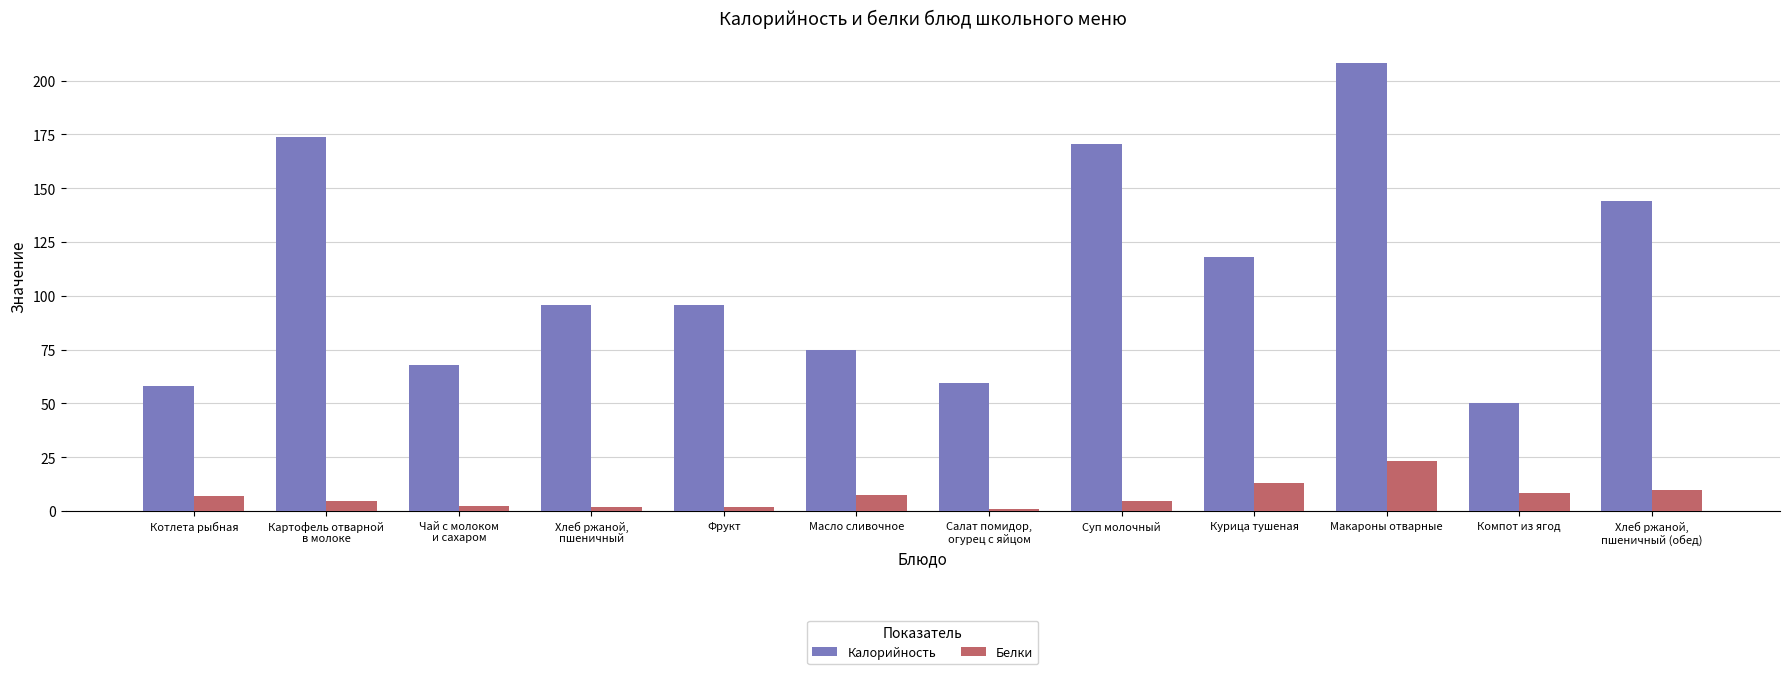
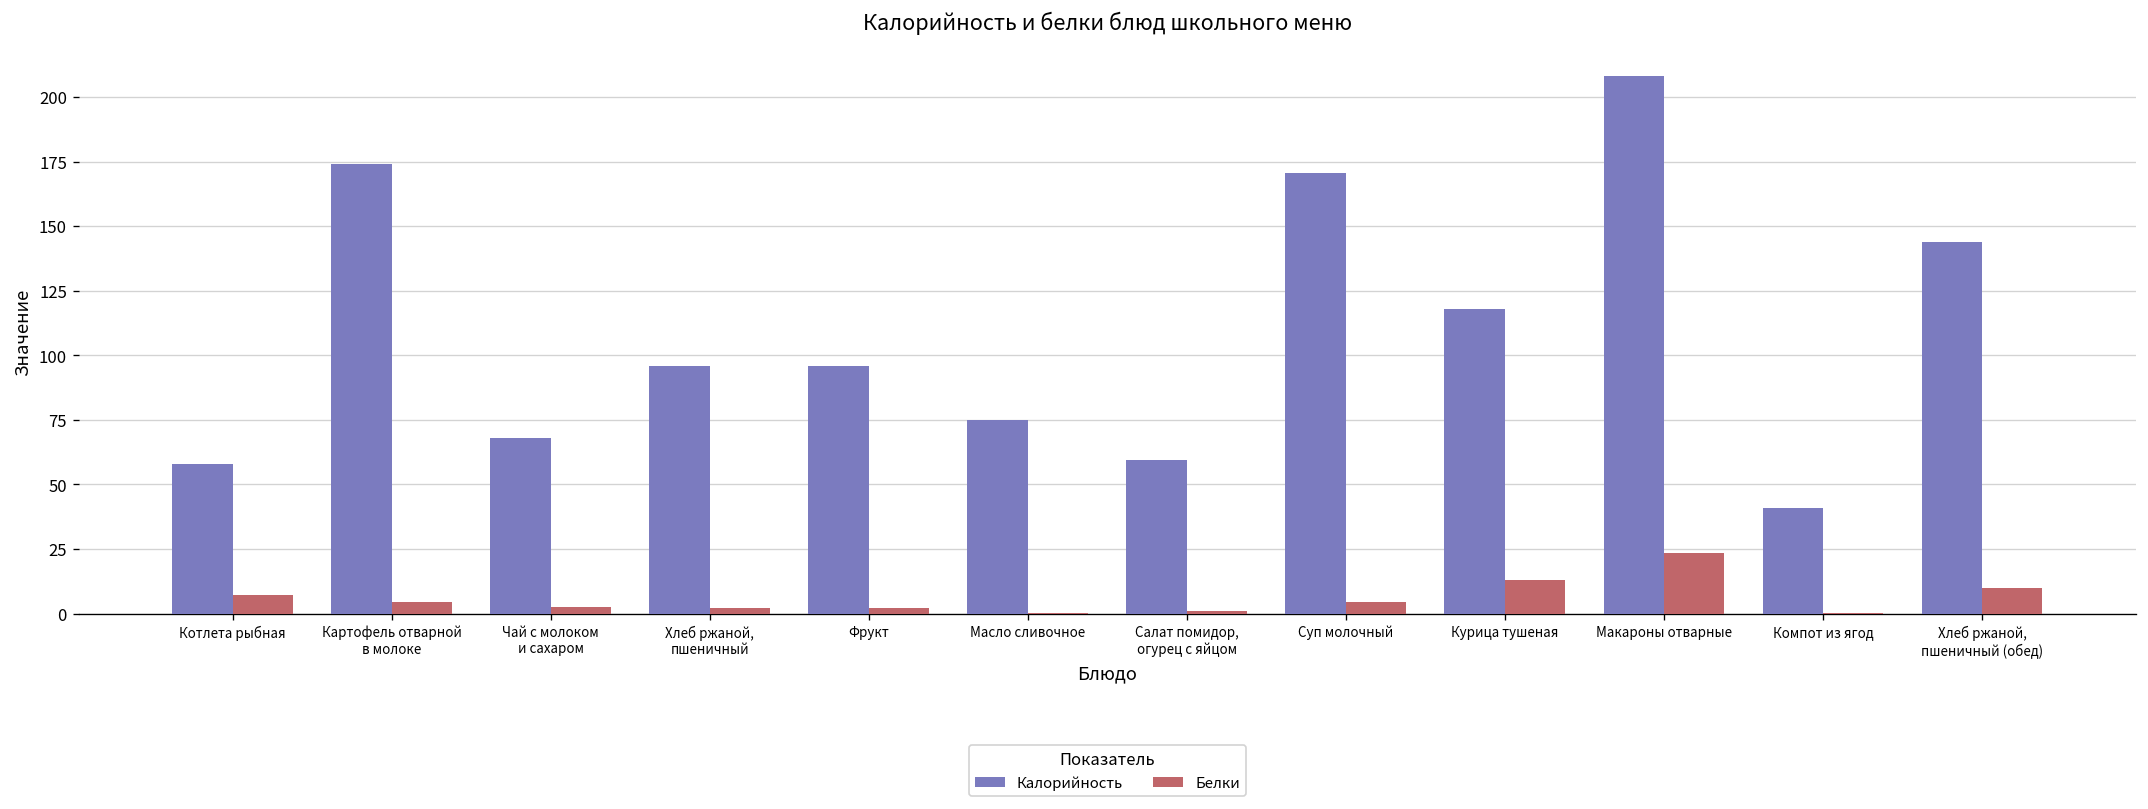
  {
    "Калорийность": {
      "Котлета рыбная": 58,
      "Картофель отварной в молоке": 174,
      "Чай с молоком и сахаром": 68,
      "Хлеб ржаной, пшеничный": 96,
      "Фрукт": 96,
      "Масло сливочное": 75,
      "Салат помидор, огурец с яйцом": 59,
      "Суп молочный": 171,
      "Курица тушеная": 118,
      "Макароны отварные": 208,
-     "Компот из ягод": 50,
+     "Компот из ягод": 41,
      "Хлеб ржаной, пшеничный (обед)": 144
    },
    "Белки": {
      "Котлета рыбная": 7,
      "Картофель отварной в молоке": 5,
      "Чай с молоком и сахаром": 3,
      "Хлеб ржаной, пшеничный": 2,
      "Фрукт": 2,
-     "Масло сливочное": 8,
+     "Масло сливочное": 0,
      "Суп молочный": 5,
      "Курица тушеная": 13,
      "Макароны отварные": 24,
-     "Компот из ягод": 9,
+     "Компот из ягод": 0,
      "Хлеб ржаной, пшеничный (обед)": 10
    }
  }
